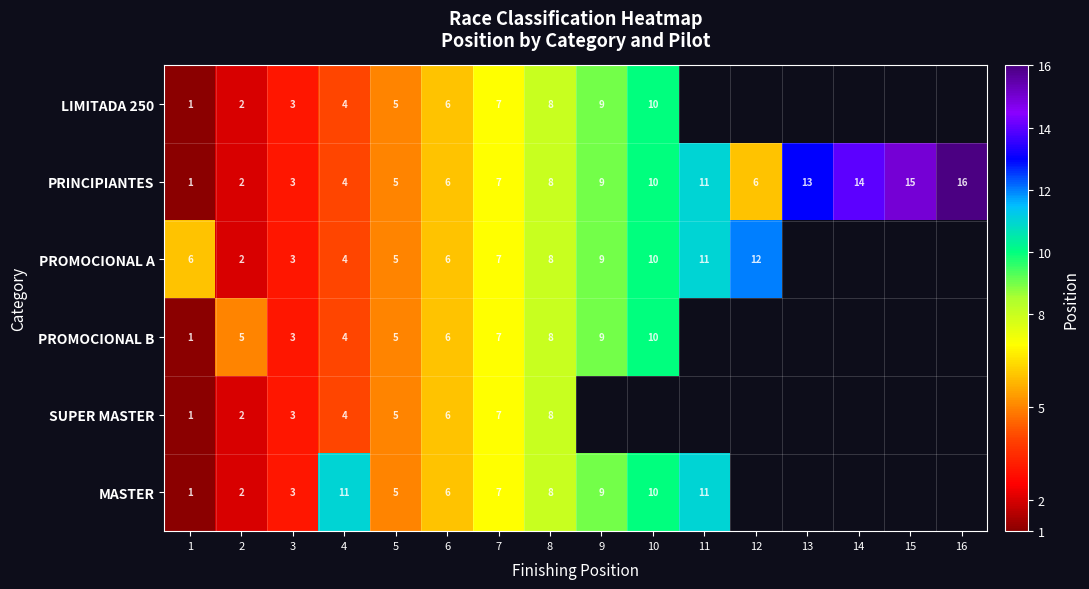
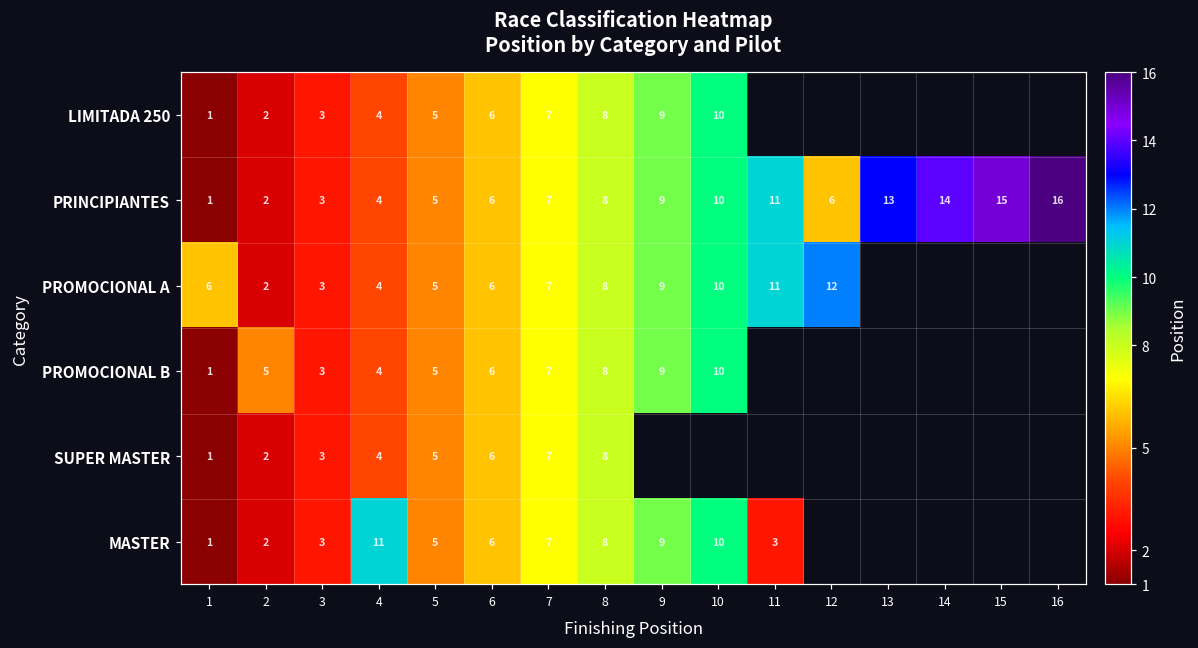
  {
    "LIMITADA 250": {
      "1": 1,
      "2": 2,
      "3": 3,
      "4": 4,
      "5": 5,
      "6": 6,
      "7": 7,
      "8": 8,
      "9": 9,
      "10": 10
    },
    "PRINCIPIANTES": {
      "1": 1,
      "2": 2,
      "3": 3,
      "4": 4,
      "5": 5,
      "6": 6,
      "7": 7,
      "8": 8,
      "9": 9,
      "10": 10,
      "11": 11,
      "12": 6,
      "13": 13,
      "14": 14,
      "15": 15,
      "16": 16
    },
    "PROMOCIONAL A": {
      "1": 6,
      "2": 2,
      "3": 3,
      "4": 4,
      "5": 5,
      "6": 6,
      "7": 7,
      "8": 8,
      "9": 9,
      "10": 10,
      "11": 11,
      "12": 12
    },
    "PROMOCIONAL B": {
      "1": 1,
      "2": 5,
      "3": 3,
      "4": 4,
      "5": 5,
      "6": 6,
      "7": 7,
      "8": 8,
      "9": 9,
      "10": 10
    },
    "SUPER MASTER": {
      "1": 1,
      "2": 2,
      "3": 3,
      "4": 4,
      "5": 5,
      "6": 6,
      "7": 7,
      "8": 8
    },
    "MASTER": {
      "1": 1,
      "2": 2,
      "3": 3,
      "4": 11,
      "5": 5,
      "6": 6,
      "7": 7,
      "8": 8,
      "9": 9,
      "10": 10,
-     "11": 11
+     "11": 3
    }
  }
